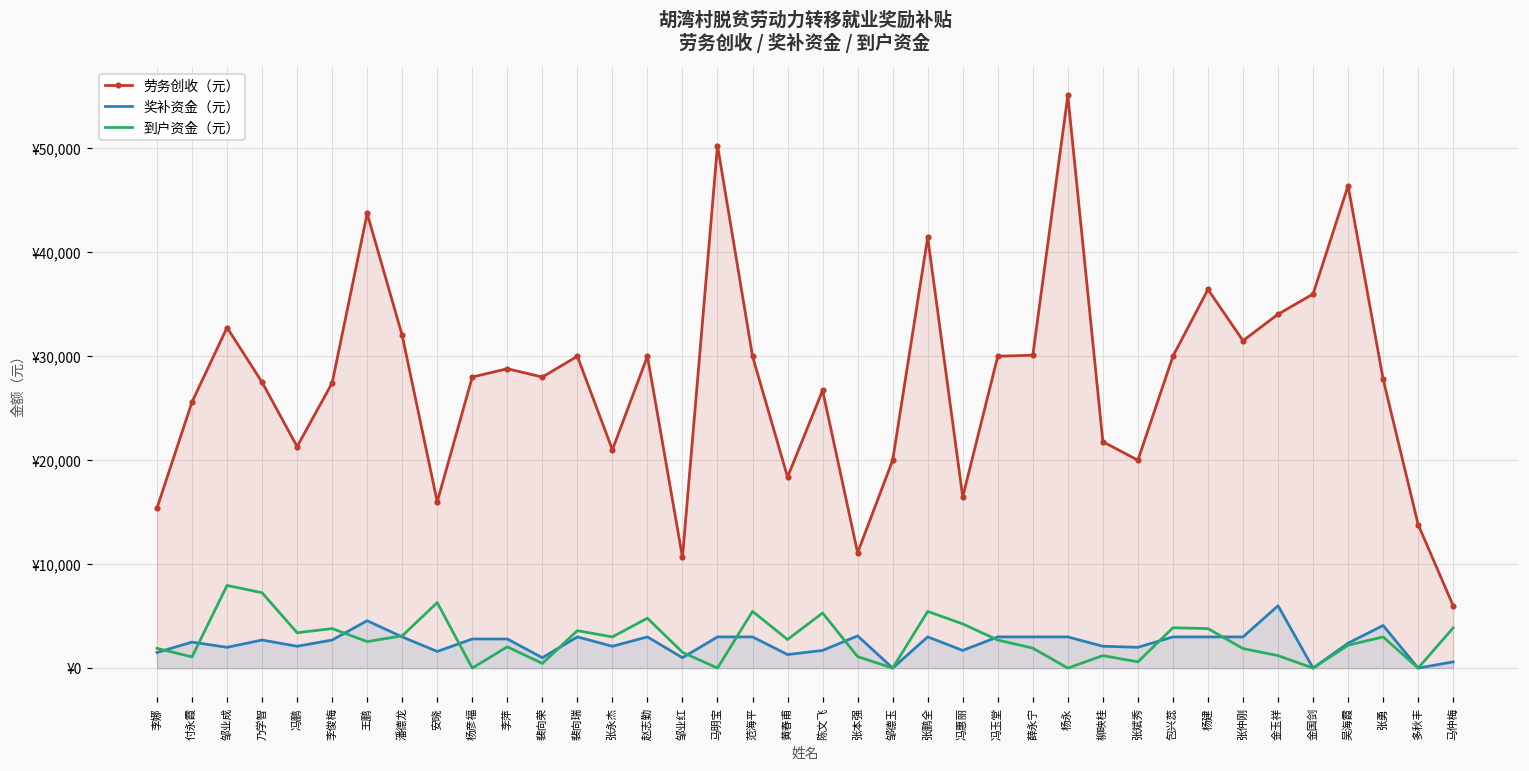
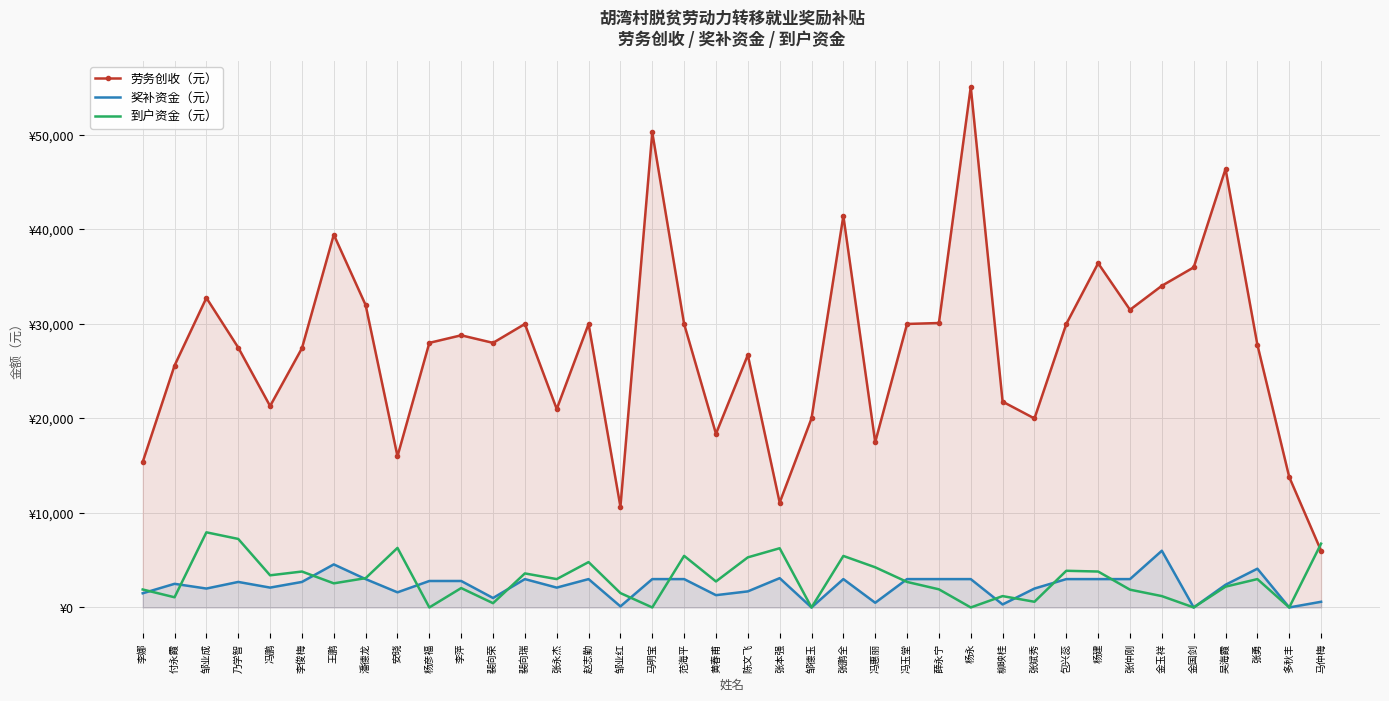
  {
    "劳务创收（元）": {
      "李娜": "¥15,000",
      "付永霞": "¥26,000",
      "邹业成": "¥33,000",
      "乃学智": "¥28,000",
      "冯鹏": "¥21,000",
      "李俊梅": "¥27,000",
-     "王鹏": "¥44,000",
+     "王鹏": "¥39,000",
      "潘德龙": "¥32,000",
      "安晓": "¥16,000",
      "杨彦福": "¥28,000",
      "李萍": "¥29,000",
      "裴向荣": "¥28,000",
      "裴向瑞": "¥30,000",
      "张永杰": "¥21,000",
      "赵志勤": "¥30,000",
      "邹业红": "¥11,000",
      "马明宝": "¥50,000",
      "范海平": "¥30,000",
      "黄春甫": "¥18,000",
      "陈文飞": "¥27,000",
      "张本强": "¥11,000",
      "邹德玉": "¥20,000",
      "张鹏全": "¥41,000",
-     "冯惠丽": "¥16,000",
+     "冯惠丽": "¥18,000",
      "冯玉堂": "¥30,000",
      "薛永宁": "¥30,000",
      "杨永": "¥55,000",
      "柳映桂": "¥22,000",
      "张斌秀": "¥20,000",
      "包兴蕊": "¥30,000",
      "杨建": "¥36,000",
      "张仲刚": "¥32,000",
      "金玉祥": "¥34,000",
      "金国剑": "¥36,000",
      "吴海霞": "¥46,000",
      "张勇": "¥28,000",
      "多秋丰": "¥14,000",
      "马仲梅": "¥6,000"
    },
    "奖补资金（元）": {
      "李娜": "¥2,000",
      "付永霞": "¥3,000",
      "邹业成": "¥2,000",
      "乃学智": "¥3,000",
      "冯鹏": "¥2,000",
      "李俊梅": "¥3,000",
      "王鹏": "¥5,000",
      "安晓": "¥2,000",
      "杨彦福": "¥3,000",
      "李萍": "¥3,000",
      "裴向荣": "¥1,000",
      "裴向瑞": "¥3,000",
      "张永杰": "¥2,000",
      "赵志勤": "¥3,000",
-     "邹业红": "¥1,000",
+     "邹业红": "¥0",
      "马明宝": "¥3,000",
      "范海平": "¥3,000",
      "黄春甫": "¥1,000",
      "陈文飞": "¥2,000",
      "张本强": "¥3,000",
      "张鹏全": "¥3,000",
-     "冯惠丽": "¥2,000",
+     "冯惠丽": "¥0",
      "冯玉堂": "¥3,000",
      "薛永宁": "¥3,000",
      "杨永": "¥3,000",
-     "柳映桂": "¥2,000",
+     "柳映桂": "¥0",
      "张斌秀": "¥2,000",
      "包兴蕊": "¥3,000",
      "杨建": "¥3,000",
      "张仲刚": "¥3,000",
      "金玉祥": "¥6,000",
      "张勇": "¥4,000",
      "马仲梅": "¥1,000"
    },
    "到户资金（元）": {
      "李娜": "¥2,000",
      "付永霞": "¥1,000",
      "邹业成": "¥8,000",
      "乃学智": "¥7,000",
      "冯鹏": "¥3,000",
      "李俊梅": "¥4,000",
      "王鹏": "¥3,000",
      "安晓": "¥6,000",
      "杨彦福": "¥0",
      "李萍": "¥2,000",
      "裴向荣": "¥0",
      "裴向瑞": "¥4,000",
      "张永杰": "¥3,000",
      "赵志勤": "¥5,000",
      "邹业红": "¥2,000",
      "马明宝": "¥0",
      "范海平": "¥5,000",
      "黄春甫": "¥3,000",
      "陈文飞": "¥5,000",
-     "张本强": "¥1,000",
+     "张本强": "¥6,000",
      "张鹏全": "¥5,000",
      "冯惠丽": "¥4,000",
      "冯玉堂": "¥3,000",
      "薛永宁": "¥2,000",
      "杨永": "¥0",
      "柳映桂": "¥1,000",
      "张斌秀": "¥1,000",
      "包兴蕊": "¥4,000",
      "杨建": "¥4,000",
      "张仲刚": "¥2,000",
      "金玉祥": "¥1,000",
      "张勇": "¥3,000",
-     "马仲梅": "¥4,000"
+     "马仲梅": "¥7,000"
    }
  }
